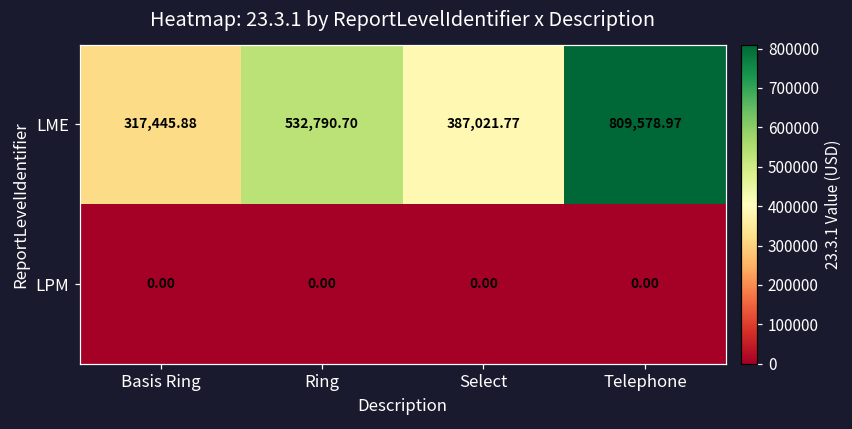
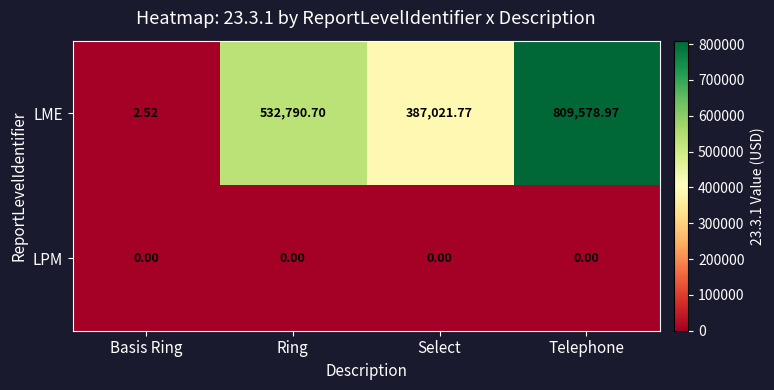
  {
    "LME": {
-     "Basis Ring": "317,445.88",
+     "Basis Ring": "2.52",
      "Ring": "532,790.70",
      "Select": "387,021.77",
      "Telephone": "809,578.97"
    },
    "LPM": {
      "Basis Ring": "0.00",
      "Ring": "0.00",
      "Select": "0.00",
      "Telephone": "0.00"
    }
  }
